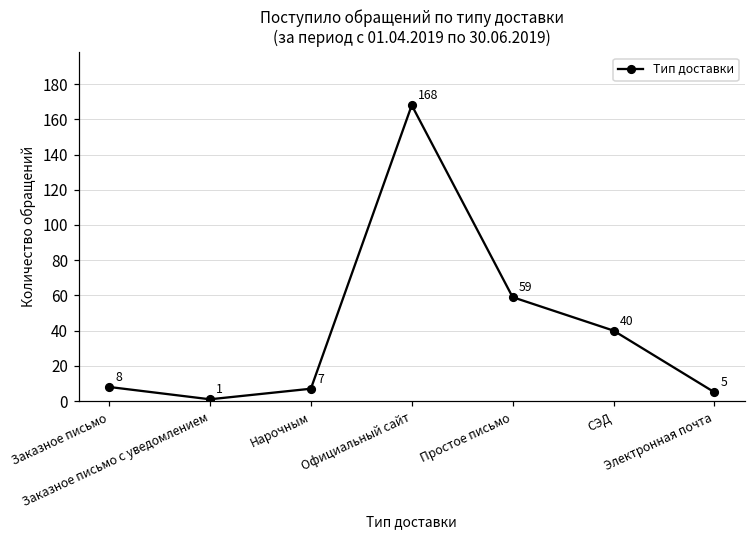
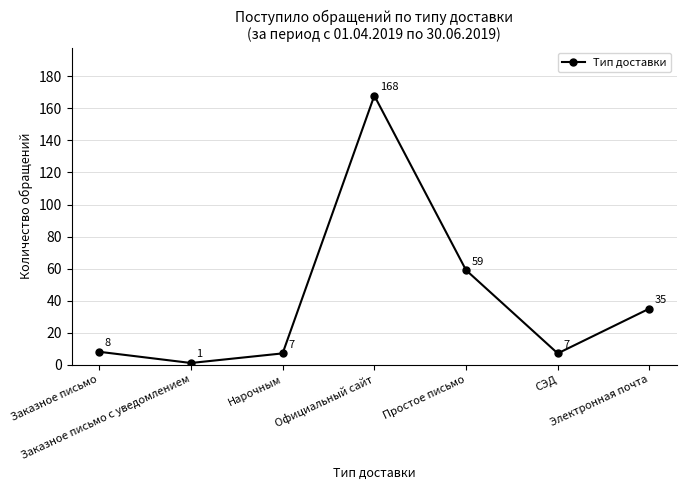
  {
    "Заказное письмо": 8,
    "Заказное письмо с уведомлением": 1,
    "Нарочным": 7,
    "Официальный сайт": 168,
    "Простое письмо": 59,
-   "СЭД": 40,
-   "Электронная почта": 5
+   "СЭД": 7,
+   "Электронная почта": 35
  }
